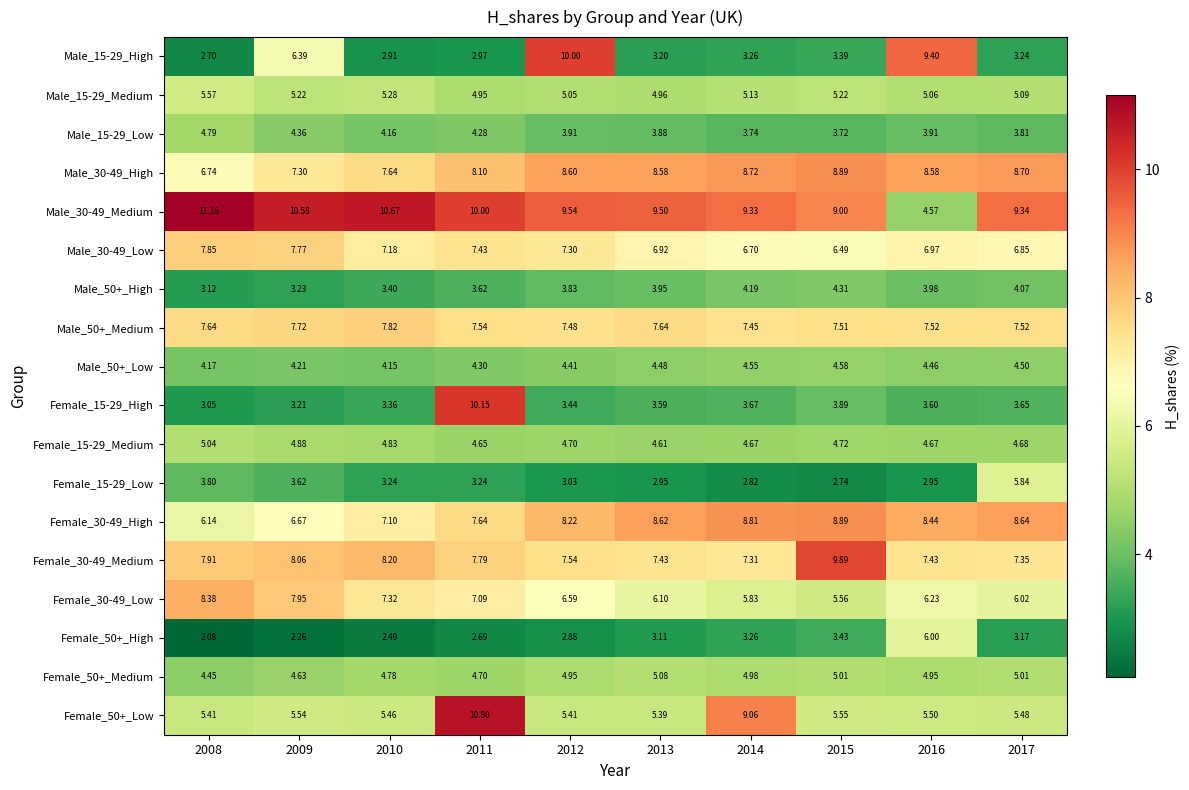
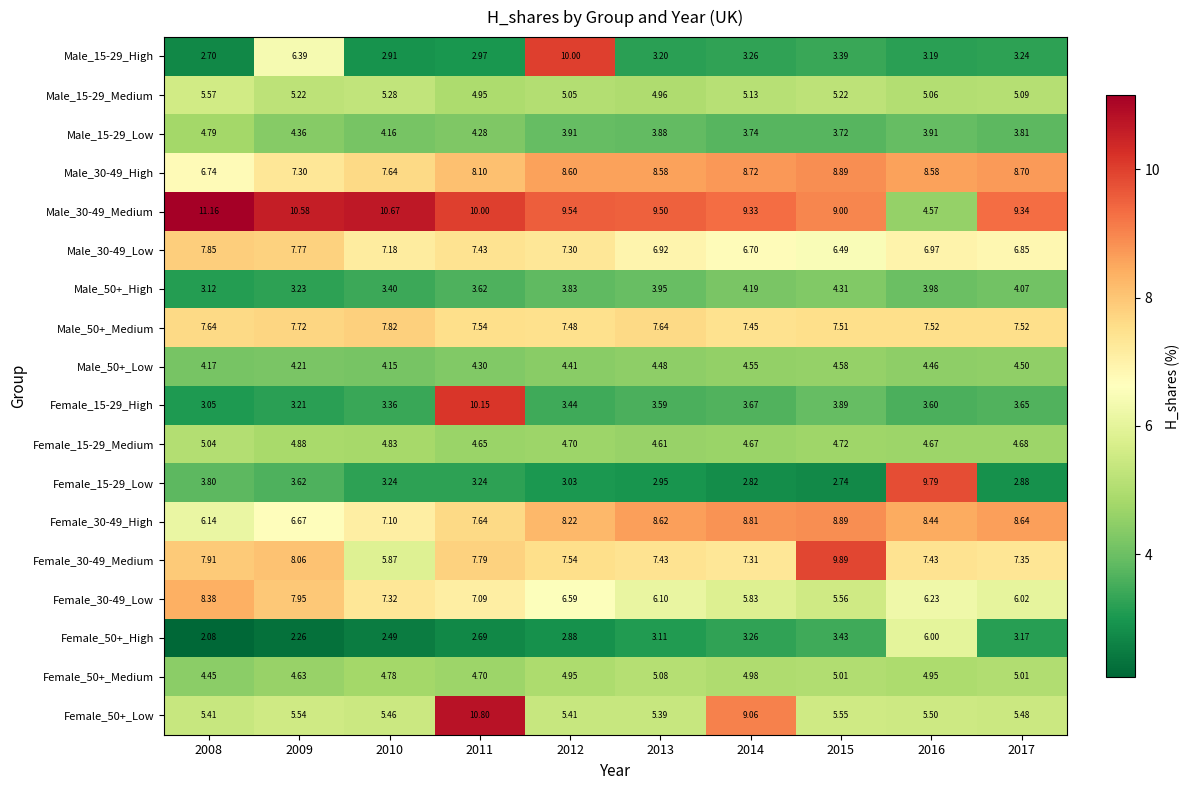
  {
    "Male_15-29_High": {
      "2008": 2.70,
      "2009": 6.39,
      "2010": 2.91,
      "2011": 2.97,
      "2012": 10.00,
      "2013": 3.20,
      "2014": 3.26,
      "2015": 3.39,
-     "2016": 9.40,
+     "2016": 3.19,
      "2017": 3.24
    },
    "Male_15-29_Medium": {
      "2008": 5.57,
      "2009": 5.22,
      "2010": 5.28,
      "2011": 4.95,
      "2012": 5.05,
      "2013": 4.96,
      "2014": 5.13,
      "2015": 5.22,
      "2016": 5.06,
      "2017": 5.09
    },
    "Male_15-29_Low": {
      "2008": 4.79,
      "2009": 4.36,
      "2010": 4.16,
      "2011": 4.28,
      "2012": 3.91,
      "2013": 3.88,
      "2014": 3.74,
      "2015": 3.72,
      "2016": 3.91,
      "2017": 3.81
    },
    "Male_30-49_High": {
      "2008": 6.74,
      "2009": 7.30,
      "2010": 7.64,
      "2011": 8.10,
      "2012": 8.60,
      "2013": 8.58,
      "2014": 8.72,
      "2015": 8.89,
      "2016": 8.58,
      "2017": 8.70
    },
    "Male_30-49_Medium": {
      "2008": 11.16,
      "2009": 10.58,
      "2010": 10.67,
      "2011": 10.00,
      "2012": 9.54,
      "2013": 9.50,
      "2014": 9.33,
      "2015": 9.00,
      "2016": 4.57,
      "2017": 9.34
    },
    "Male_30-49_Low": {
      "2008": 7.85,
      "2009": 7.77,
      "2010": 7.18,
      "2011": 7.43,
      "2012": 7.30,
      "2013": 6.92,
      "2014": 6.70,
      "2015": 6.49,
      "2016": 6.97,
      "2017": 6.85
    },
    "Male_50+_High": {
      "2008": 3.12,
      "2009": 3.23,
      "2010": 3.40,
      "2011": 3.62,
      "2012": 3.83,
      "2013": 3.95,
      "2014": 4.19,
      "2015": 4.31,
      "2016": 3.98,
      "2017": 4.07
    },
    "Male_50+_Medium": {
      "2008": 7.64,
      "2009": 7.72,
      "2010": 7.82,
      "2011": 7.54,
      "2012": 7.48,
      "2013": 7.64,
      "2014": 7.45,
      "2015": 7.51,
      "2016": 7.52,
      "2017": 7.52
    },
    "Male_50+_Low": {
      "2008": 4.17,
      "2009": 4.21,
      "2010": 4.15,
      "2011": 4.30,
      "2012": 4.41,
      "2013": 4.48,
      "2014": 4.55,
      "2015": 4.58,
      "2016": 4.46,
      "2017": 4.50
    },
    "Female_15-29_High": {
      "2008": 3.05,
      "2009": 3.21,
      "2010": 3.36,
      "2011": 10.15,
      "2012": 3.44,
      "2013": 3.59,
      "2014": 3.67,
      "2015": 3.89,
      "2016": 3.60,
      "2017": 3.65
    },
    "Female_15-29_Medium": {
      "2008": 5.04,
      "2009": 4.88,
      "2010": 4.83,
      "2011": 4.65,
      "2012": 4.70,
      "2013": 4.61,
      "2014": 4.67,
      "2015": 4.72,
      "2016": 4.67,
      "2017": 4.68
    },
    "Female_15-29_Low": {
      "2008": 3.80,
      "2009": 3.62,
      "2010": 3.24,
      "2011": 3.24,
      "2012": 3.03,
      "2013": 2.95,
      "2014": 2.82,
      "2015": 2.74,
-     "2016": 2.95,
-     "2017": 5.84
+     "2016": 9.79,
+     "2017": 2.88
    },
    "Female_30-49_High": {
      "2008": 6.14,
      "2009": 6.67,
      "2010": 7.10,
      "2011": 7.64,
      "2012": 8.22,
      "2013": 8.62,
      "2014": 8.81,
      "2015": 8.89,
      "2016": 8.44,
      "2017": 8.64
    },
    "Female_30-49_Medium": {
      "2008": 7.91,
      "2009": 8.06,
-     "2010": 8.20,
+     "2010": 5.87,
      "2011": 7.79,
      "2012": 7.54,
      "2013": 7.43,
      "2014": 7.31,
      "2015": 9.89,
      "2016": 7.43,
      "2017": 7.35
    },
    "Female_30-49_Low": {
      "2008": 8.38,
      "2009": 7.95,
      "2010": 7.32,
      "2011": 7.09,
      "2012": 6.59,
      "2013": 6.10,
      "2014": 5.83,
      "2015": 5.56,
      "2016": 6.23,
      "2017": 6.02
    },
    "Female_50+_High": {
      "2008": 2.08,
      "2009": 2.26,
      "2010": 2.49,
      "2011": 2.69,
      "2012": 2.88,
      "2013": 3.11,
      "2014": 3.26,
      "2015": 3.43,
      "2016": 6.00,
      "2017": 3.17
    },
    "Female_50+_Medium": {
      "2008": 4.45,
      "2009": 4.63,
      "2010": 4.78,
      "2011": 4.70,
      "2012": 4.95,
      "2013": 5.08,
      "2014": 4.98,
      "2015": 5.01,
      "2016": 4.95,
      "2017": 5.01
    },
    "Female_50+_Low": {
      "2008": 5.41,
      "2009": 5.54,
      "2010": 5.46,
      "2011": 10.80,
      "2012": 5.41,
      "2013": 5.39,
      "2014": 9.06,
      "2015": 5.55,
      "2016": 5.50,
      "2017": 5.48
    }
  }
